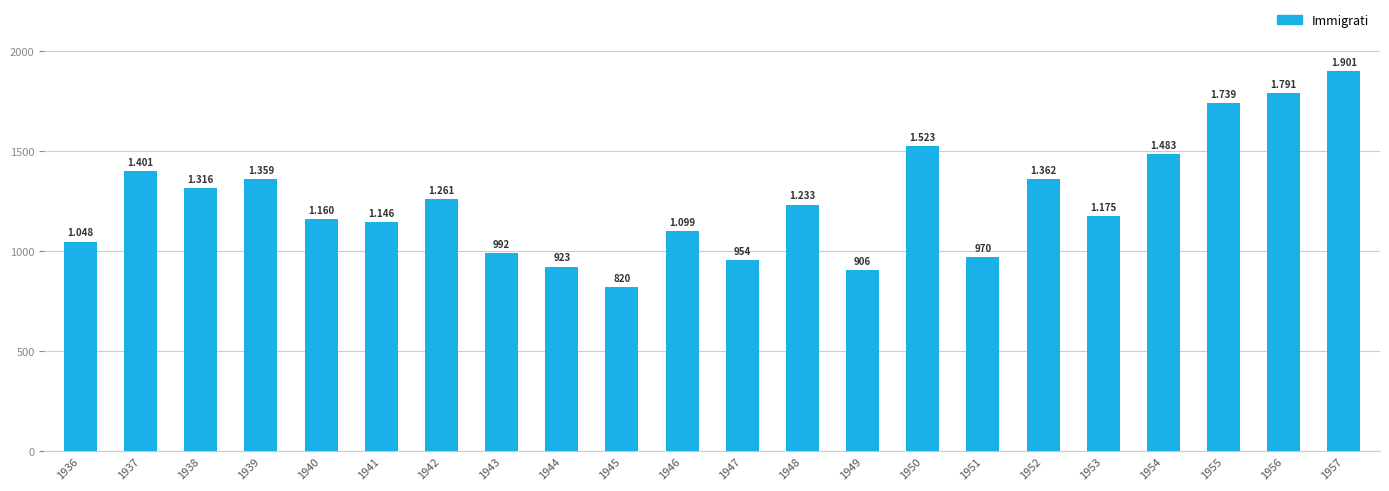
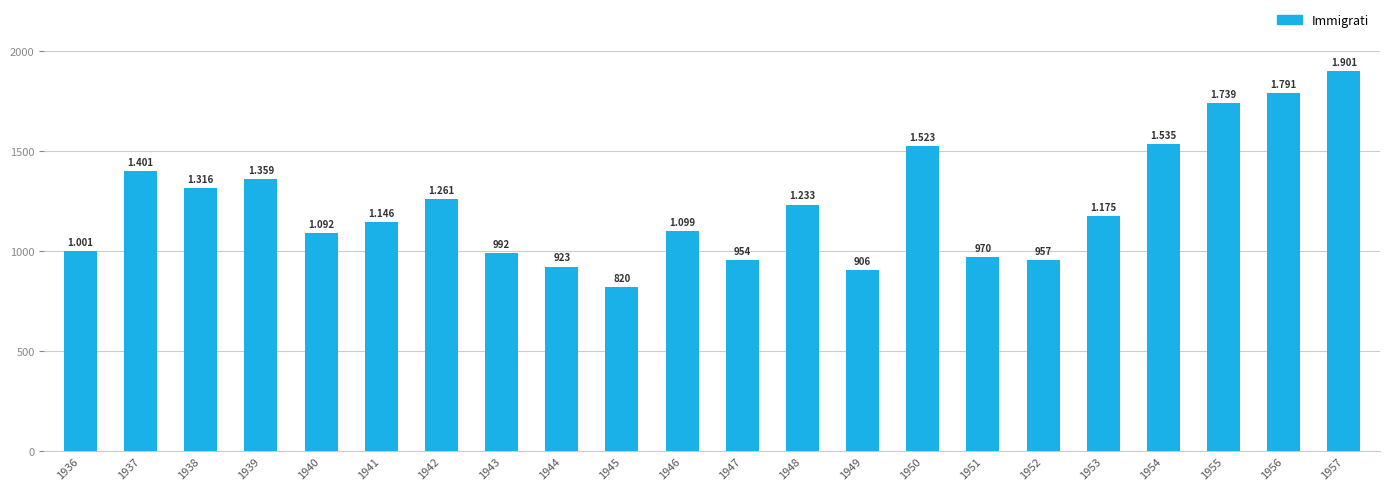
  {
-   "1936": 1.048,
-   "1940": 1.160,
+   "1936": 1.001,
+   "1940": 1.092,
    "1943": 992,
    "1944": 923,
    "1945": 820,
    "1947": 954,
    "1949": 906,
    "1951": 970,
-   "1952": 1.362,
-   "1954": 1.483
+   "1952": 957,
+   "1954": 1.535
  }
